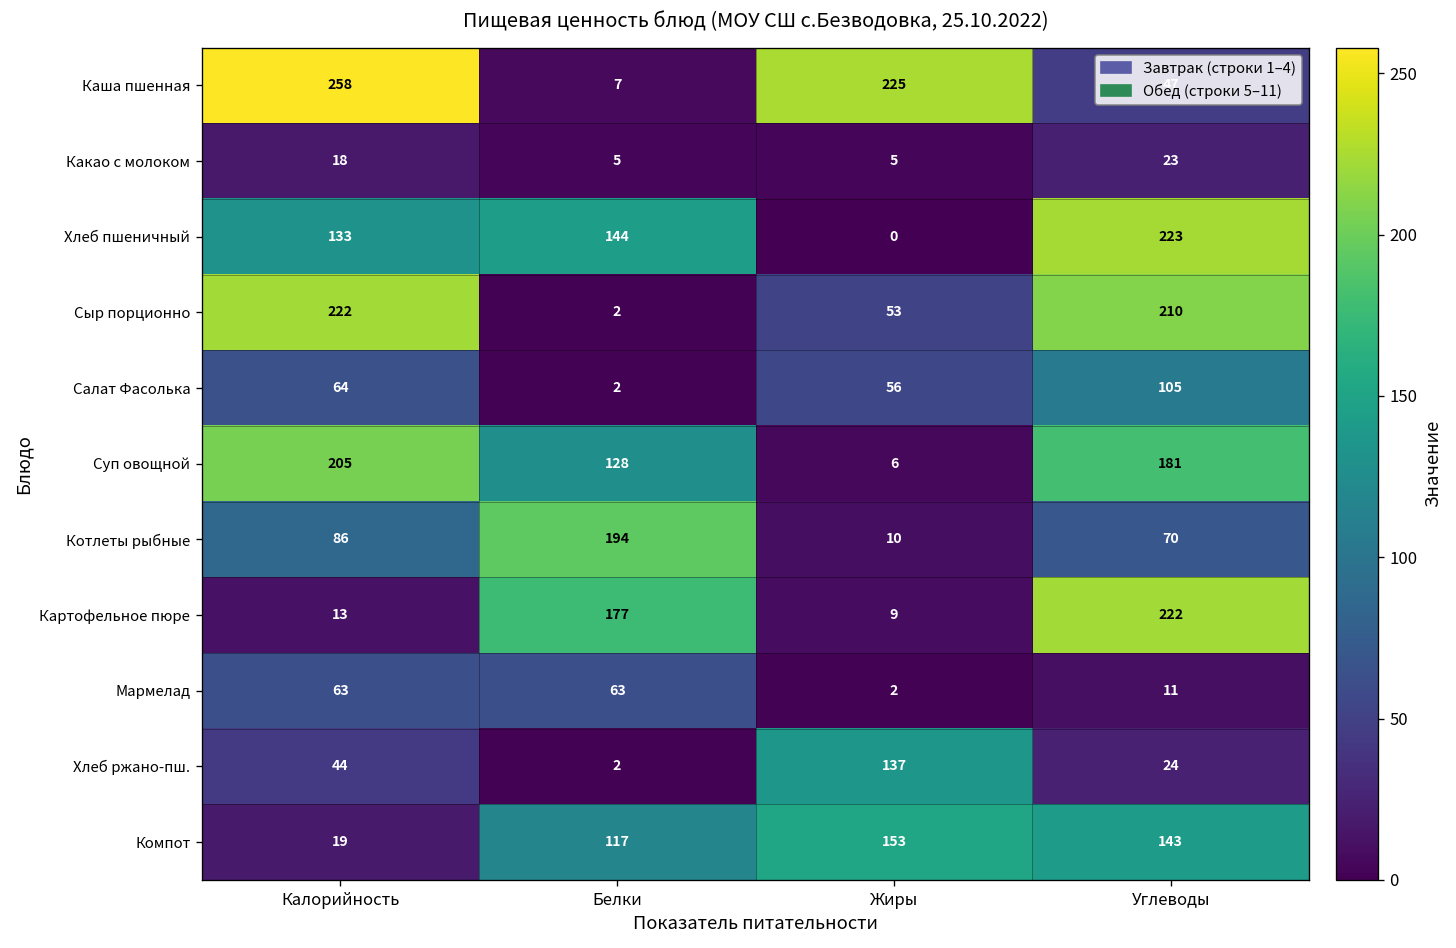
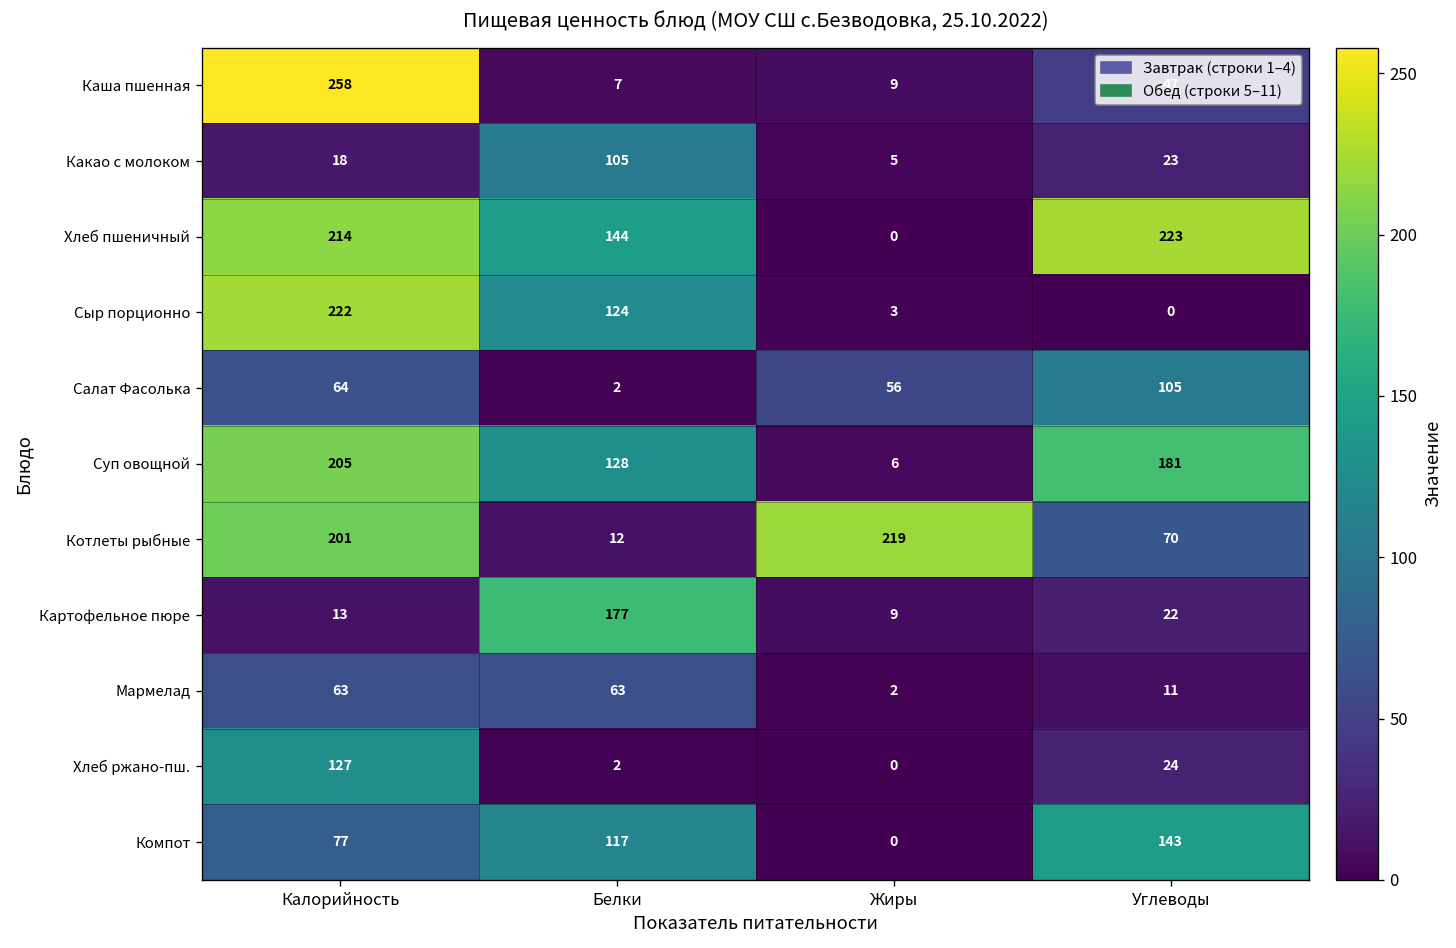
  {
    "Каша пшенная": {
      "Калорийность": 258,
      "Белки": 7,
-     "Жиры": 225
+     "Жиры": 9
    },
    "Какао с молоком": {
      "Калорийность": 18,
-     "Белки": 5,
+     "Белки": 105,
      "Жиры": 5,
      "Углеводы": 23
    },
    "Хлеб пшеничный": {
-     "Калорийность": 133,
+     "Калорийность": 214,
      "Белки": 144,
      "Жиры": 0,
      "Углеводы": 223
    },
    "Сыр порционно": {
      "Калорийность": 222,
-     "Белки": 2,
-     "Жиры": 53,
-     "Углеводы": 210
+     "Белки": 124,
+     "Жиры": 3,
+     "Углеводы": 0
    },
    "Салат Фасолька": {
      "Калорийность": 64,
      "Белки": 2,
      "Жиры": 56,
      "Углеводы": 105
    },
    "Суп овощной": {
      "Калорийность": 205,
      "Белки": 128,
      "Жиры": 6,
      "Углеводы": 181
    },
    "Котлеты рыбные": {
-     "Калорийность": 86,
-     "Белки": 194,
-     "Жиры": 10,
+     "Калорийность": 201,
+     "Белки": 12,
+     "Жиры": 219,
      "Углеводы": 70
    },
    "Картофельное пюре": {
      "Калорийность": 13,
      "Белки": 177,
      "Жиры": 9,
-     "Углеводы": 222
+     "Углеводы": 22
    },
    "Мармелад": {
      "Калорийность": 63,
      "Белки": 63,
      "Жиры": 2,
      "Углеводы": 11
    },
    "Хлеб ржано-пш.": {
-     "Калорийность": 44,
+     "Калорийность": 127,
      "Белки": 2,
-     "Жиры": 137,
+     "Жиры": 0,
      "Углеводы": 24
    },
    "Компот": {
-     "Калорийность": 19,
+     "Калорийность": 77,
      "Белки": 117,
-     "Жиры": 153,
+     "Жиры": 0,
      "Углеводы": 143
    }
  }
